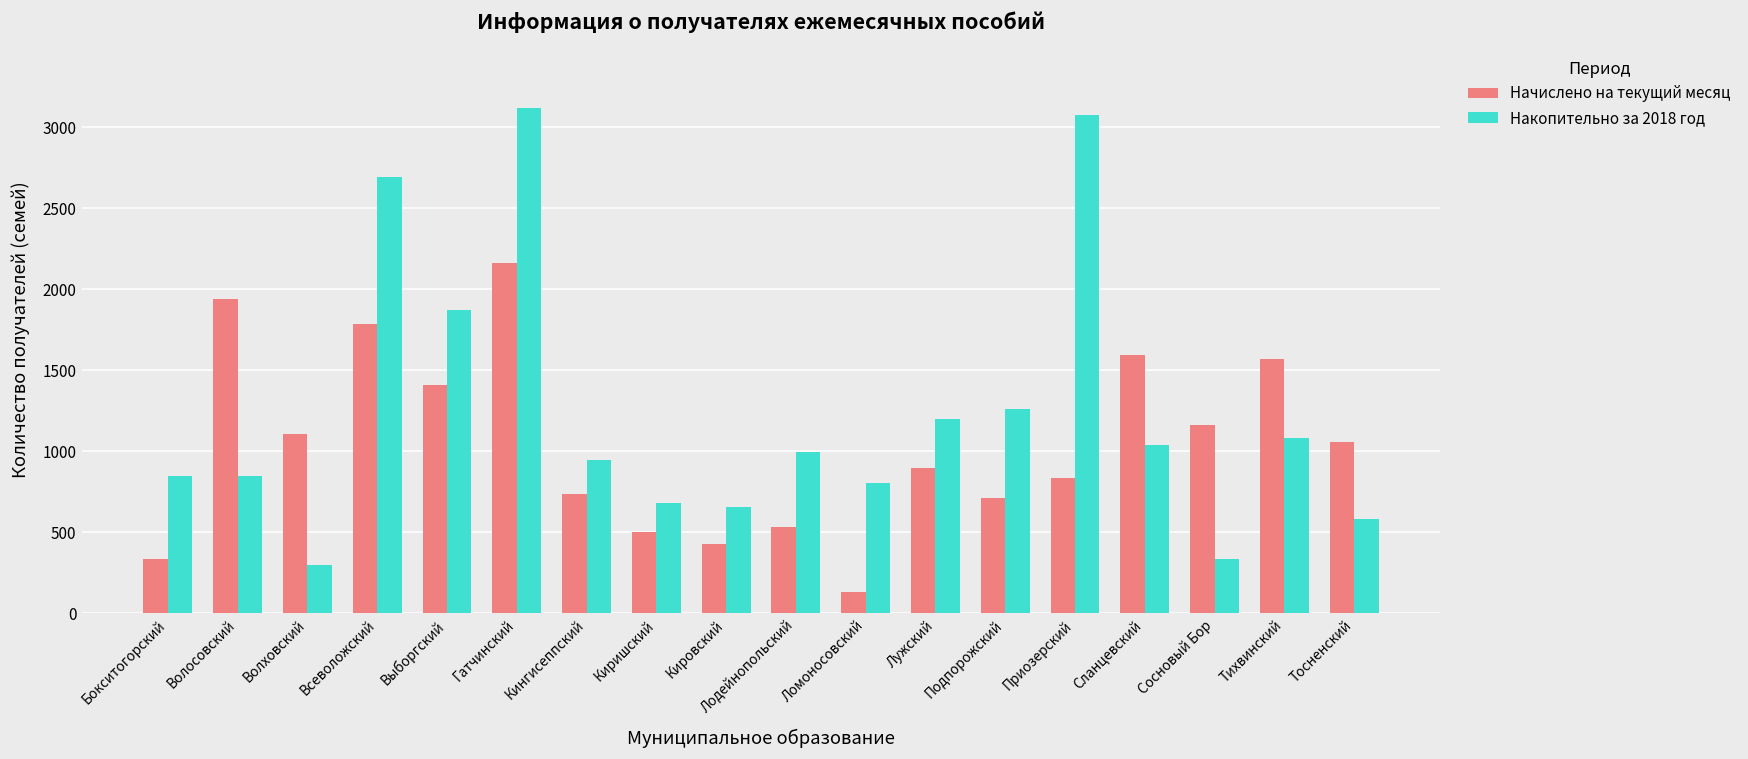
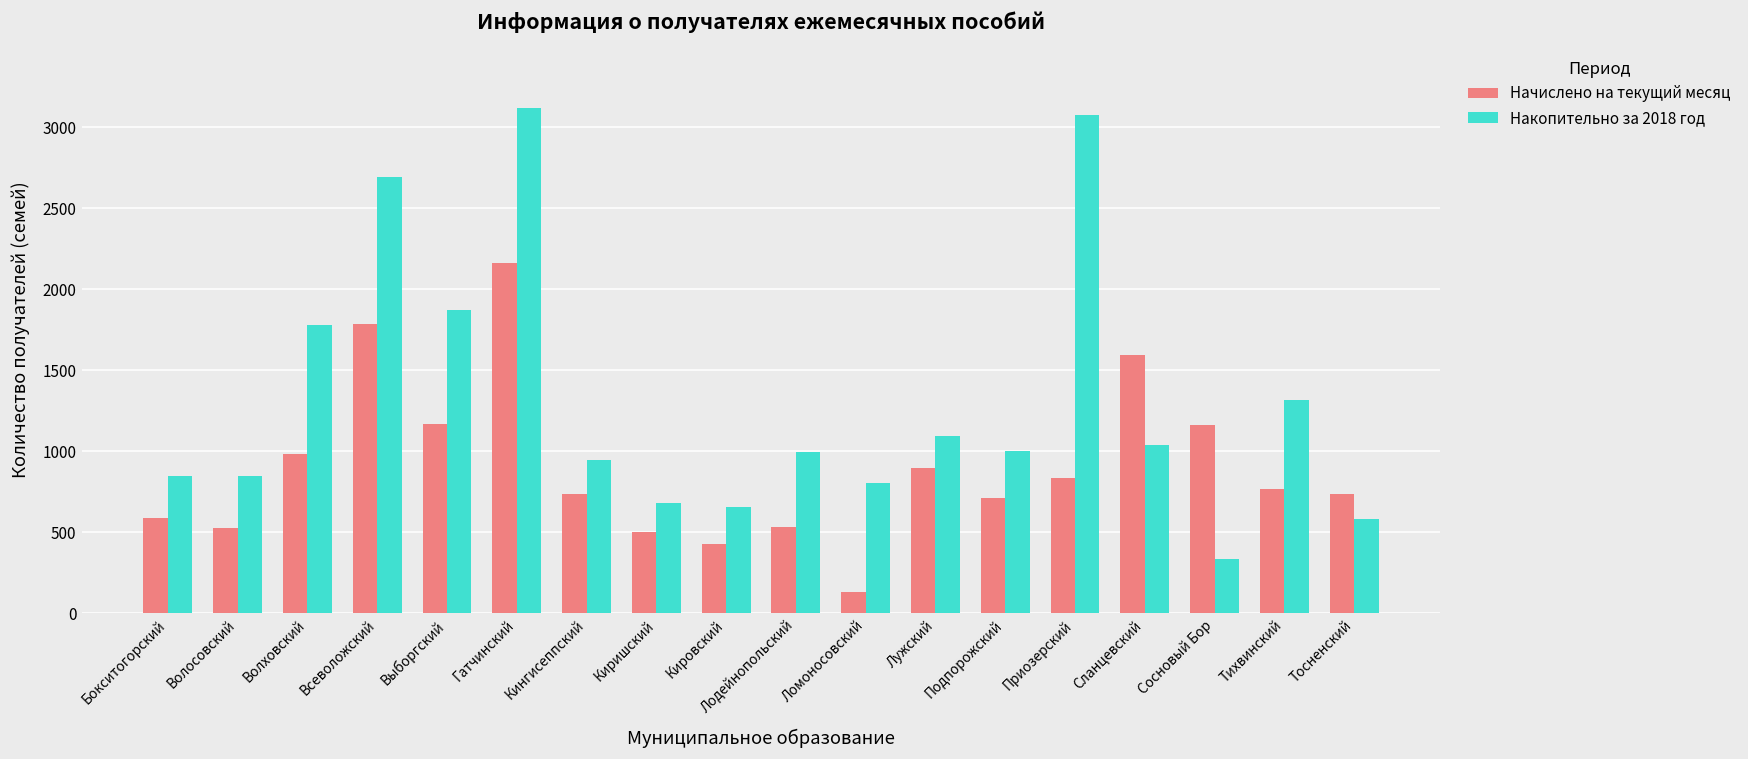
  {
    "Начислено на текущий месяц": {
-     "Бокситогорский": 340,
-     "Волосовский": 1940,
-     "Волховский": 1100,
+     "Бокситогорский": 590,
+     "Волосовский": 530,
+     "Волховский": 980,
      "Всеволожский": 1790,
-     "Выборгский": 1410,
+     "Выборгский": 1170,
      "Гатчинский": 2160,
      "Кингисеппский": 740,
      "Киришский": 500,
      "Кировский": 430,
      "Лодейнопольский": 540,
      "Ломоносовский": 130,
      "Лужский": 890,
      "Подпорожский": 710,
      "Приозерский": 840,
      "Сланцевский": 1600,
      "Сосновый Бор": 1160,
-     "Тихвинский": 1570,
-     "Тосненский": 1060
+     "Тихвинский": 770,
+     "Тосненский": 740
    },
    "Накопительно за 2018 год": {
      "Бокситогорский": 850,
      "Волосовский": 850,
-     "Волховский": 300,
+     "Волховский": 1780,
      "Всеволожский": 2690,
      "Выборгский": 1870,
      "Гатчинский": 3120,
      "Кингисеппский": 950,
      "Киришский": 680,
      "Кировский": 650,
      "Лодейнопольский": 1000,
      "Ломоносовский": 800,
-     "Лужский": 1200,
-     "Подпорожский": 1260,
+     "Лужский": 1090,
+     "Подпорожский": 1000,
      "Приозерский": 3070,
      "Сланцевский": 1040,
      "Сосновый Бор": 340,
-     "Тихвинский": 1080,
+     "Тихвинский": 1310,
      "Тосненский": 580
    }
  }
